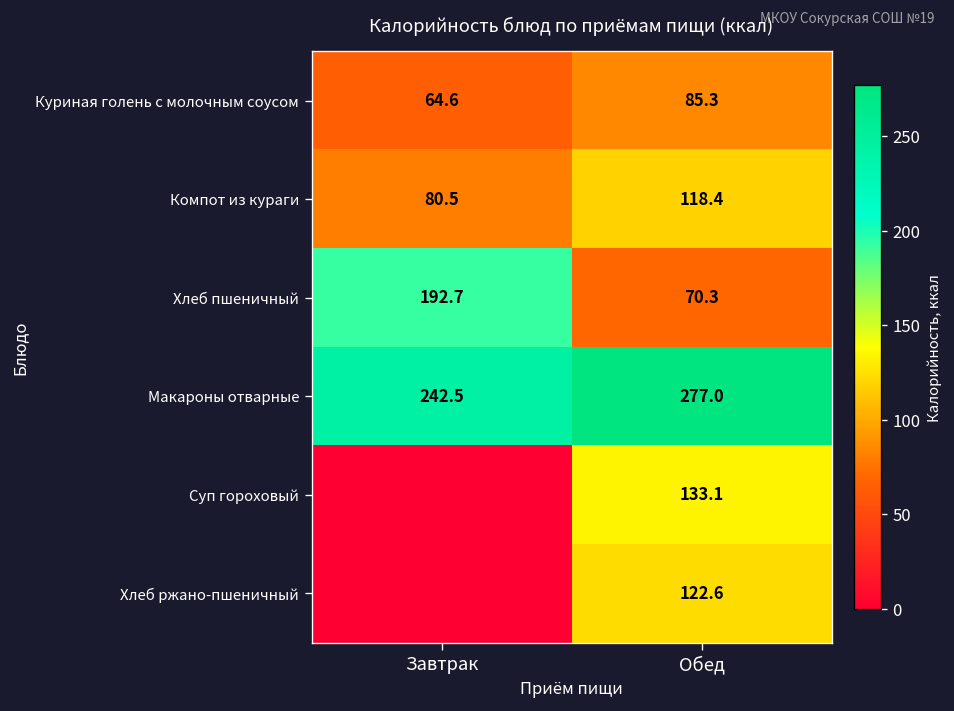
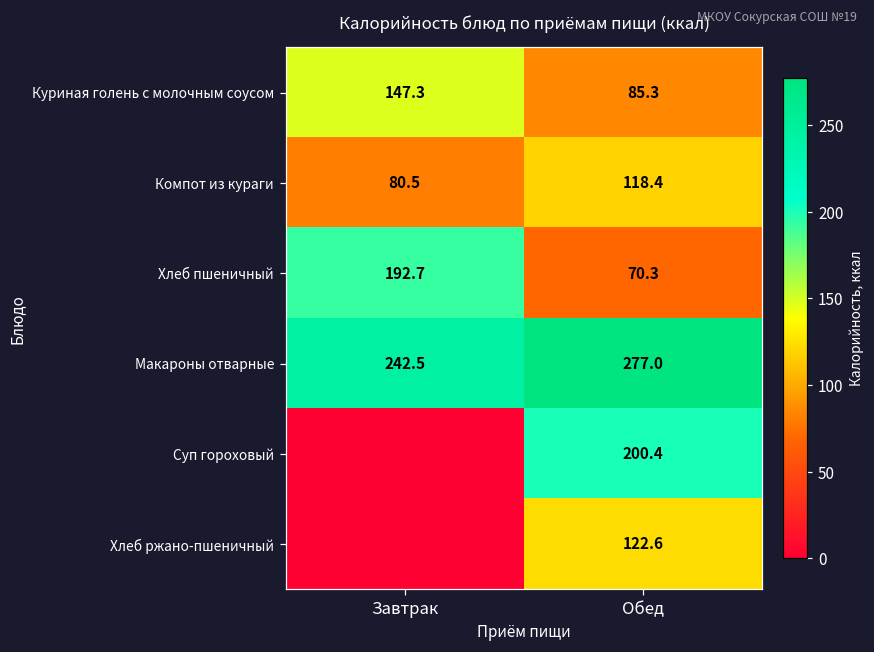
  {
    "Куриная голень с молочным соусом": {
-     "Завтрак": 64.6,
+     "Завтрак": 147.3,
      "Обед": 85.3
    },
    "Компот из кураги": {
      "Завтрак": 80.5,
      "Обед": 118.4
    },
    "Хлеб пшеничный": {
      "Завтрак": 192.7,
      "Обед": 70.3
    },
    "Макароны отварные": {
      "Завтрак": 242.5,
      "Обед": 277.0
    },
    "Суп гороховый": {
-     "Обед": 133.1
+     "Обед": 200.4
    },
    "Хлеб ржано-пшеничный": {
      "Обед": 122.6
    }
  }
